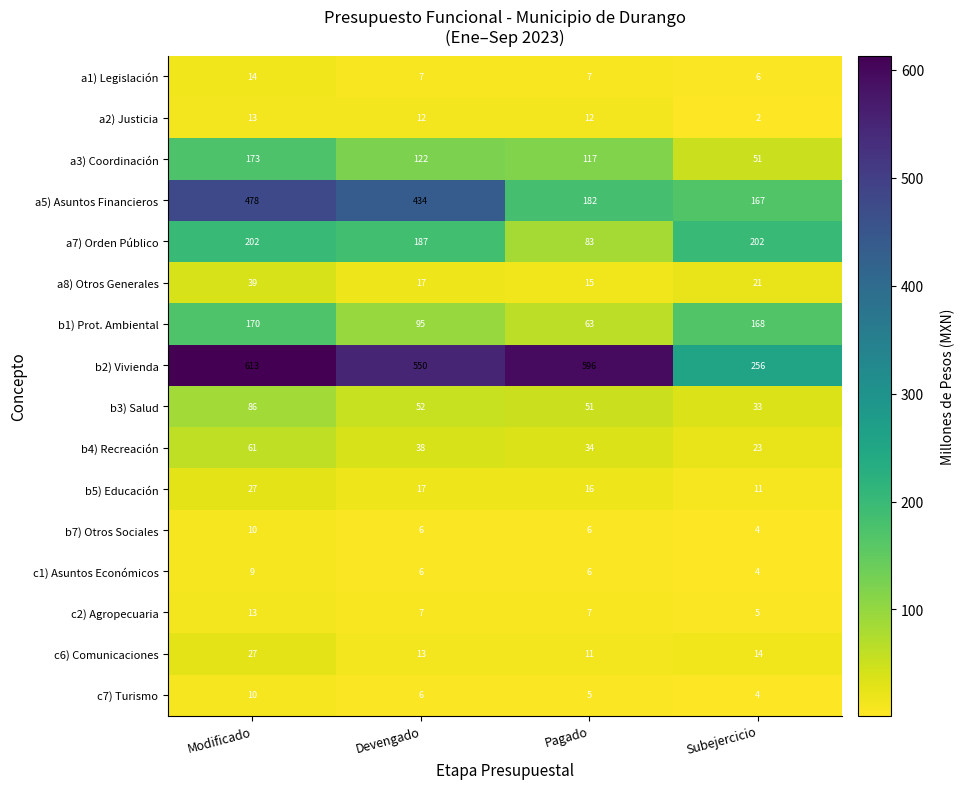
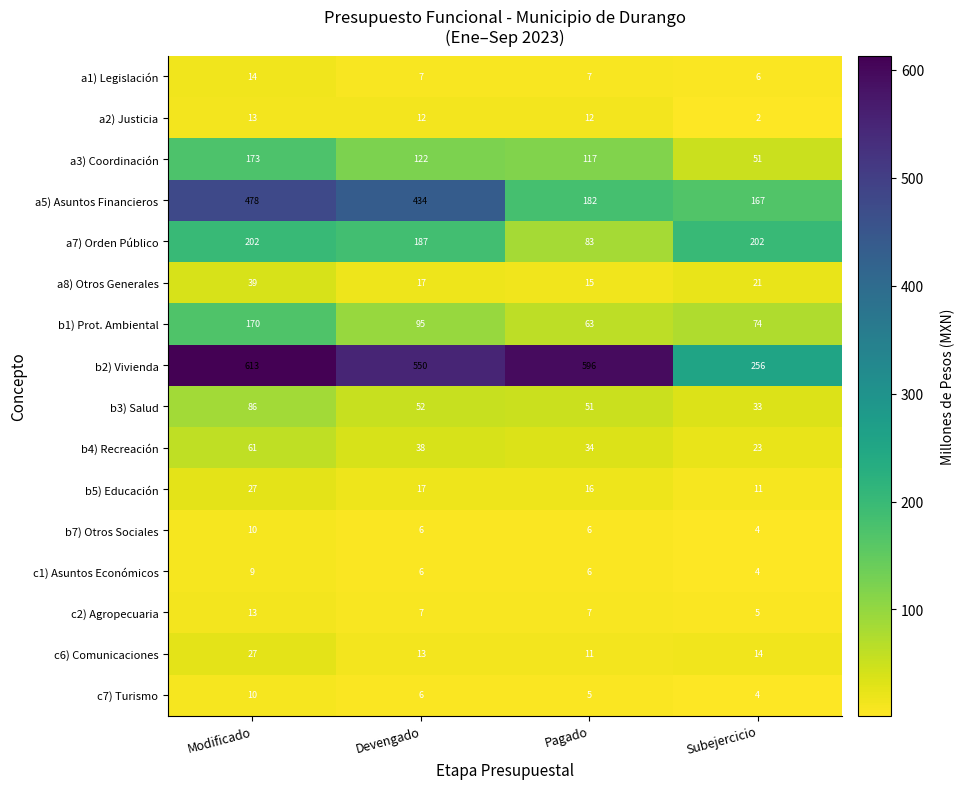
  {
    "a1) Legislación": {
      "Modificado": 14,
      "Devengado": 7,
      "Pagado": 7,
      "Subejercicio": 6
    },
    "a2) Justicia": {
      "Modificado": 13,
      "Devengado": 12,
      "Pagado": 12,
      "Subejercicio": 2
    },
    "a3) Coordinación": {
      "Modificado": 173,
      "Devengado": 122,
      "Pagado": 117,
      "Subejercicio": 51
    },
    "a5) Asuntos Financieros": {
      "Modificado": 478,
      "Devengado": 434,
      "Pagado": 182,
      "Subejercicio": 167
    },
    "a7) Orden Público": {
      "Modificado": 202,
      "Devengado": 187,
      "Pagado": 83,
      "Subejercicio": 202
    },
    "a8) Otros Generales": {
      "Modificado": 39,
      "Devengado": 17,
      "Pagado": 15,
      "Subejercicio": 21
    },
    "b1) Prot. Ambiental": {
      "Modificado": 170,
      "Devengado": 95,
      "Pagado": 63,
-     "Subejercicio": 168
+     "Subejercicio": 74
    },
    "b2) Vivienda": {
      "Modificado": 613,
      "Devengado": 550,
      "Pagado": 596,
      "Subejercicio": 256
    },
    "b3) Salud": {
      "Modificado": 86,
      "Devengado": 52,
      "Pagado": 51,
      "Subejercicio": 33
    },
    "b4) Recreación": {
      "Modificado": 61,
      "Devengado": 38,
      "Pagado": 34,
      "Subejercicio": 23
    },
    "b5) Educación": {
      "Modificado": 27,
      "Devengado": 17,
      "Pagado": 16,
      "Subejercicio": 11
    },
    "b7) Otros Sociales": {
      "Modificado": 10,
      "Devengado": 6,
      "Pagado": 6,
      "Subejercicio": 4
    },
    "c1) Asuntos Económicos": {
      "Modificado": 9,
      "Devengado": 6,
      "Pagado": 6,
      "Subejercicio": 4
    },
    "c2) Agropecuaria": {
      "Modificado": 13,
      "Devengado": 7,
      "Pagado": 7,
      "Subejercicio": 5
    },
    "c6) Comunicaciones": {
      "Modificado": 27,
      "Devengado": 13,
      "Pagado": 11,
      "Subejercicio": 14
    },
    "c7) Turismo": {
      "Modificado": 10,
      "Devengado": 6,
      "Pagado": 5,
      "Subejercicio": 4
    }
  }
